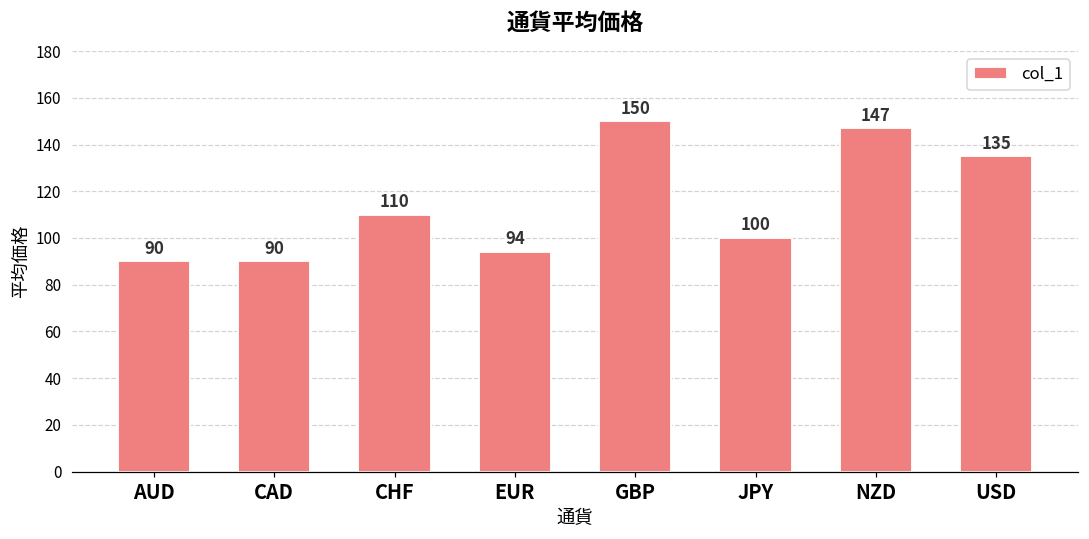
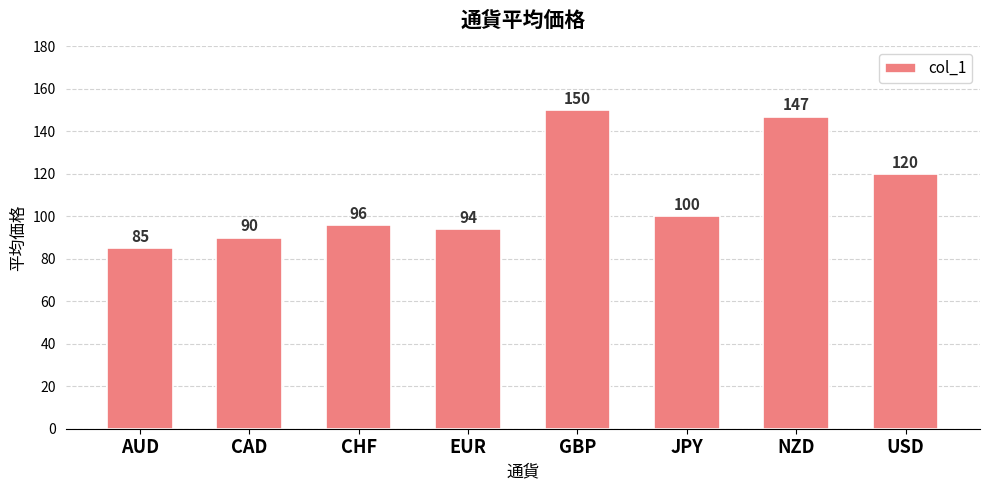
  {
-   "AUD": 90,
+   "AUD": 85,
    "CAD": 90,
-   "CHF": 110,
+   "CHF": 96,
    "EUR": 94,
    "GBP": 150,
    "JPY": 100,
    "NZD": 147,
-   "USD": 135
+   "USD": 120
  }
